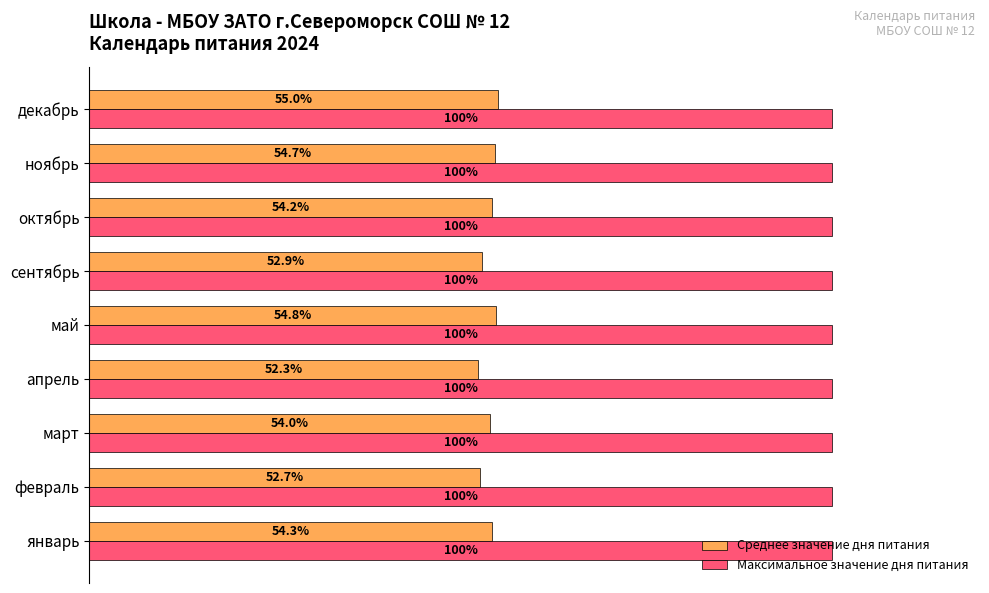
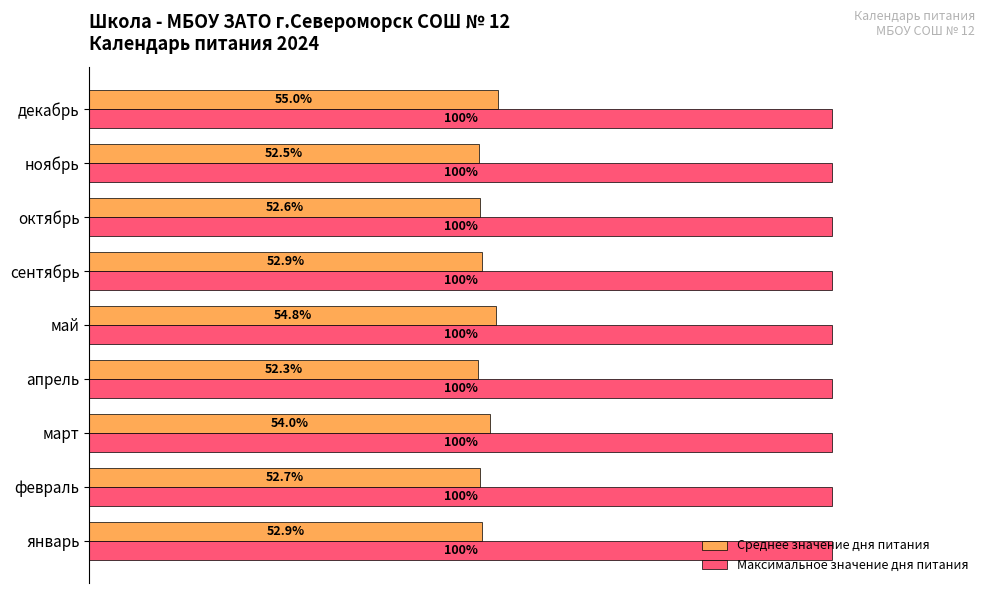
  {
    "Среднее значение дня питания": {
      "декабрь": "55.0%",
-     "ноябрь": "54.7%",
-     "октябрь": "54.2%",
+     "ноябрь": "52.5%",
+     "октябрь": "52.6%",
      "сентябрь": "52.9%",
      "май": "54.8%",
      "апрель": "52.3%",
      "март": "54.0%",
      "февраль": "52.7%",
-     "январь": "54.3%"
+     "январь": "52.9%"
    },
    "Максимальное значение дня питания": {
      "декабрь": "100%",
      "ноябрь": "100%",
      "октябрь": "100%",
      "сентябрь": "100%",
      "май": "100%",
      "апрель": "100%",
      "март": "100%",
      "февраль": "100%",
      "январь": "100%"
    }
  }
